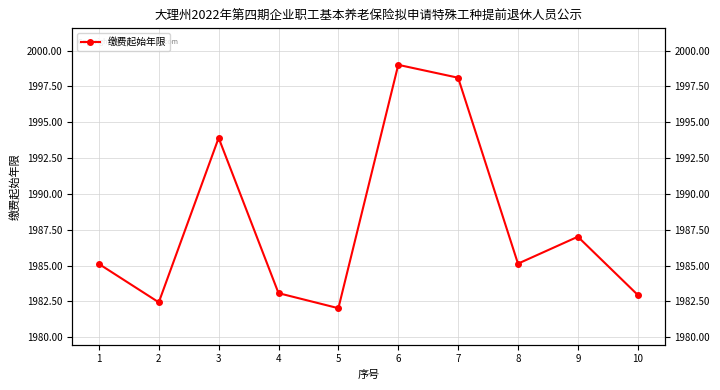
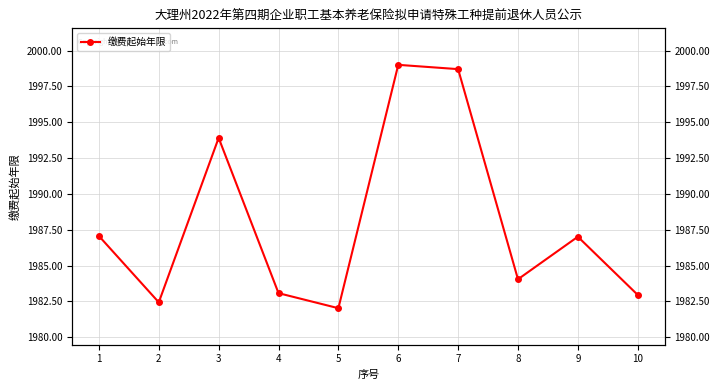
  {
-   "1": 1985.1,
+   "1": 1987.1,
    "2": 1982.4,
    "3": 1993.9,
    "4": 1983.1,
    "5": 1982.0,
    "6": 1999.0,
-   "7": 1998.1,
-   "8": 1985.1,
+   "7": 1998.7,
+   "8": 1984.0,
    "9": 1987.0,
    "10": 1983.0
  }
